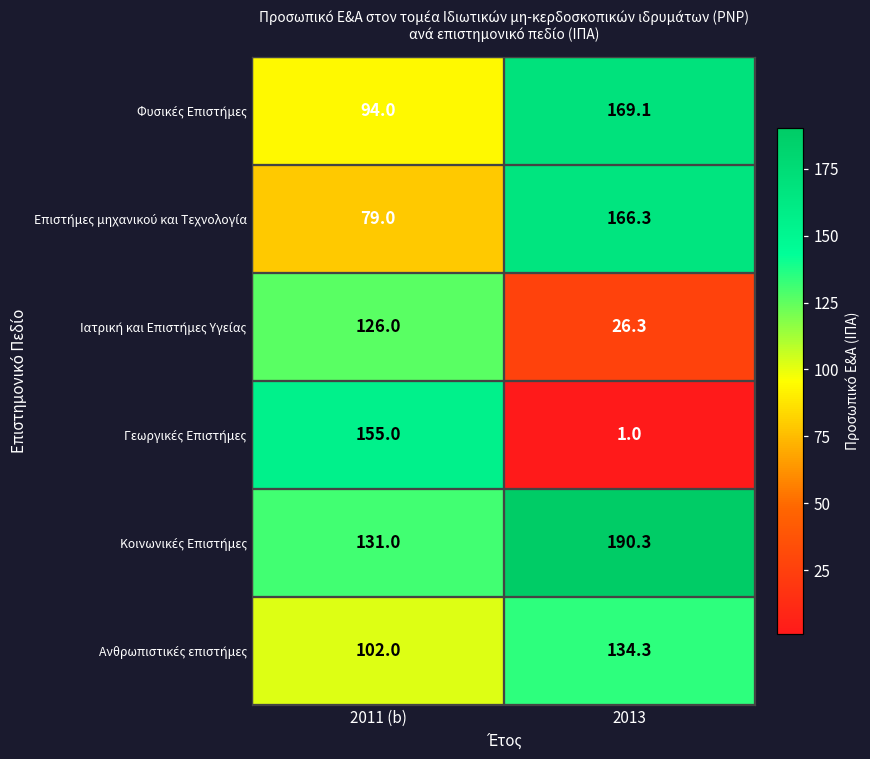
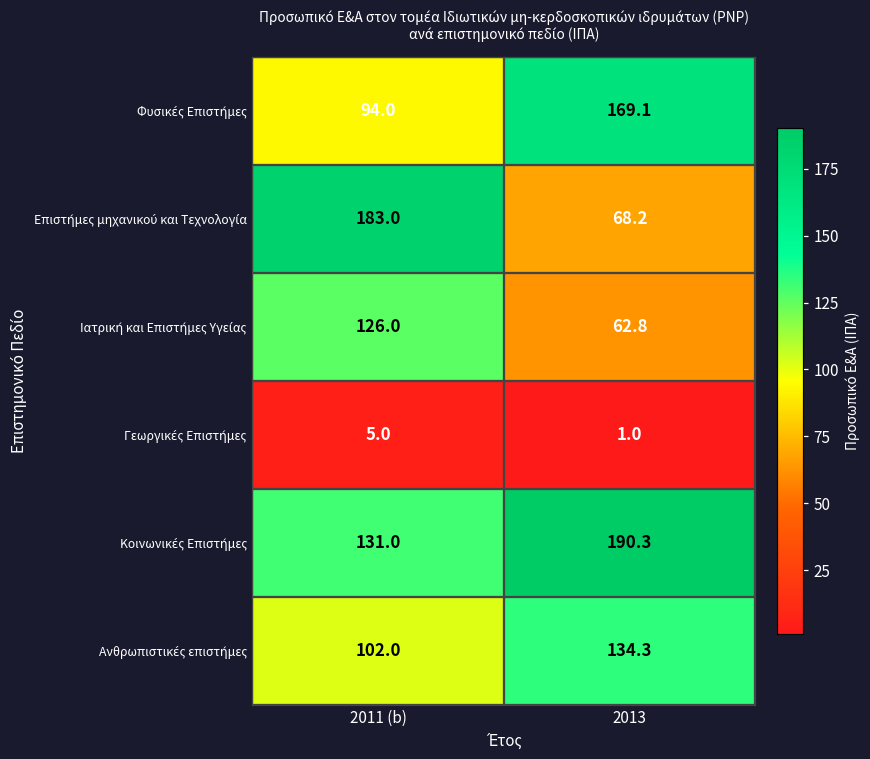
  {
    "Φυσικές Επιστήμες": {
      "2011 (b)": 94.0,
      "2013": 169.1
    },
    "Επιστήμες μηχανικού και Τεχνολογία": {
-     "2011 (b)": 79.0,
-     "2013": 166.3
+     "2011 (b)": 183.0,
+     "2013": 68.2
    },
    "Ιατρική και Επιστήμες Υγείας": {
      "2011 (b)": 126.0,
-     "2013": 26.3
+     "2013": 62.8
    },
    "Γεωργικές Επιστήμες": {
-     "2011 (b)": 155.0,
+     "2011 (b)": 5.0,
      "2013": 1.0
    },
    "Κοινωνικές Επιστήμες": {
      "2011 (b)": 131.0,
      "2013": 190.3
    },
    "Ανθρωπιστικές επιστήμες": {
      "2011 (b)": 102.0,
      "2013": 134.3
    }
  }
